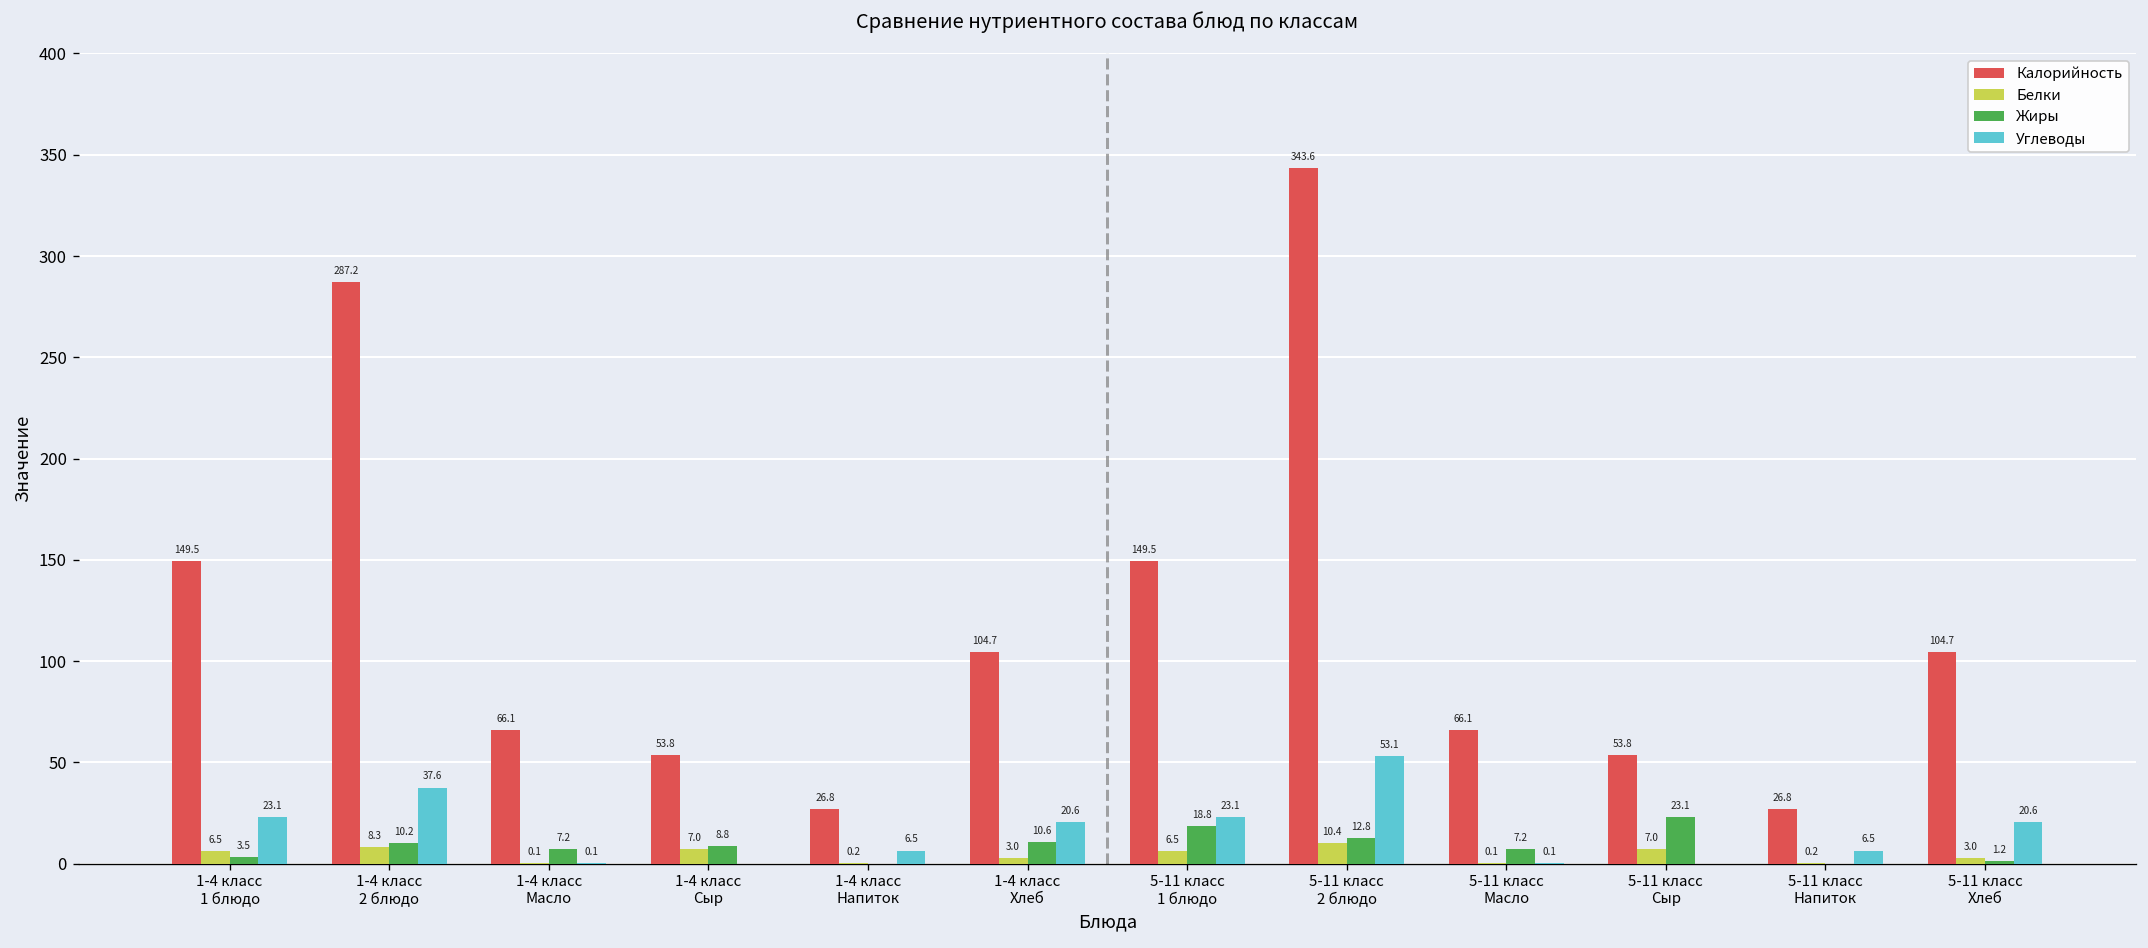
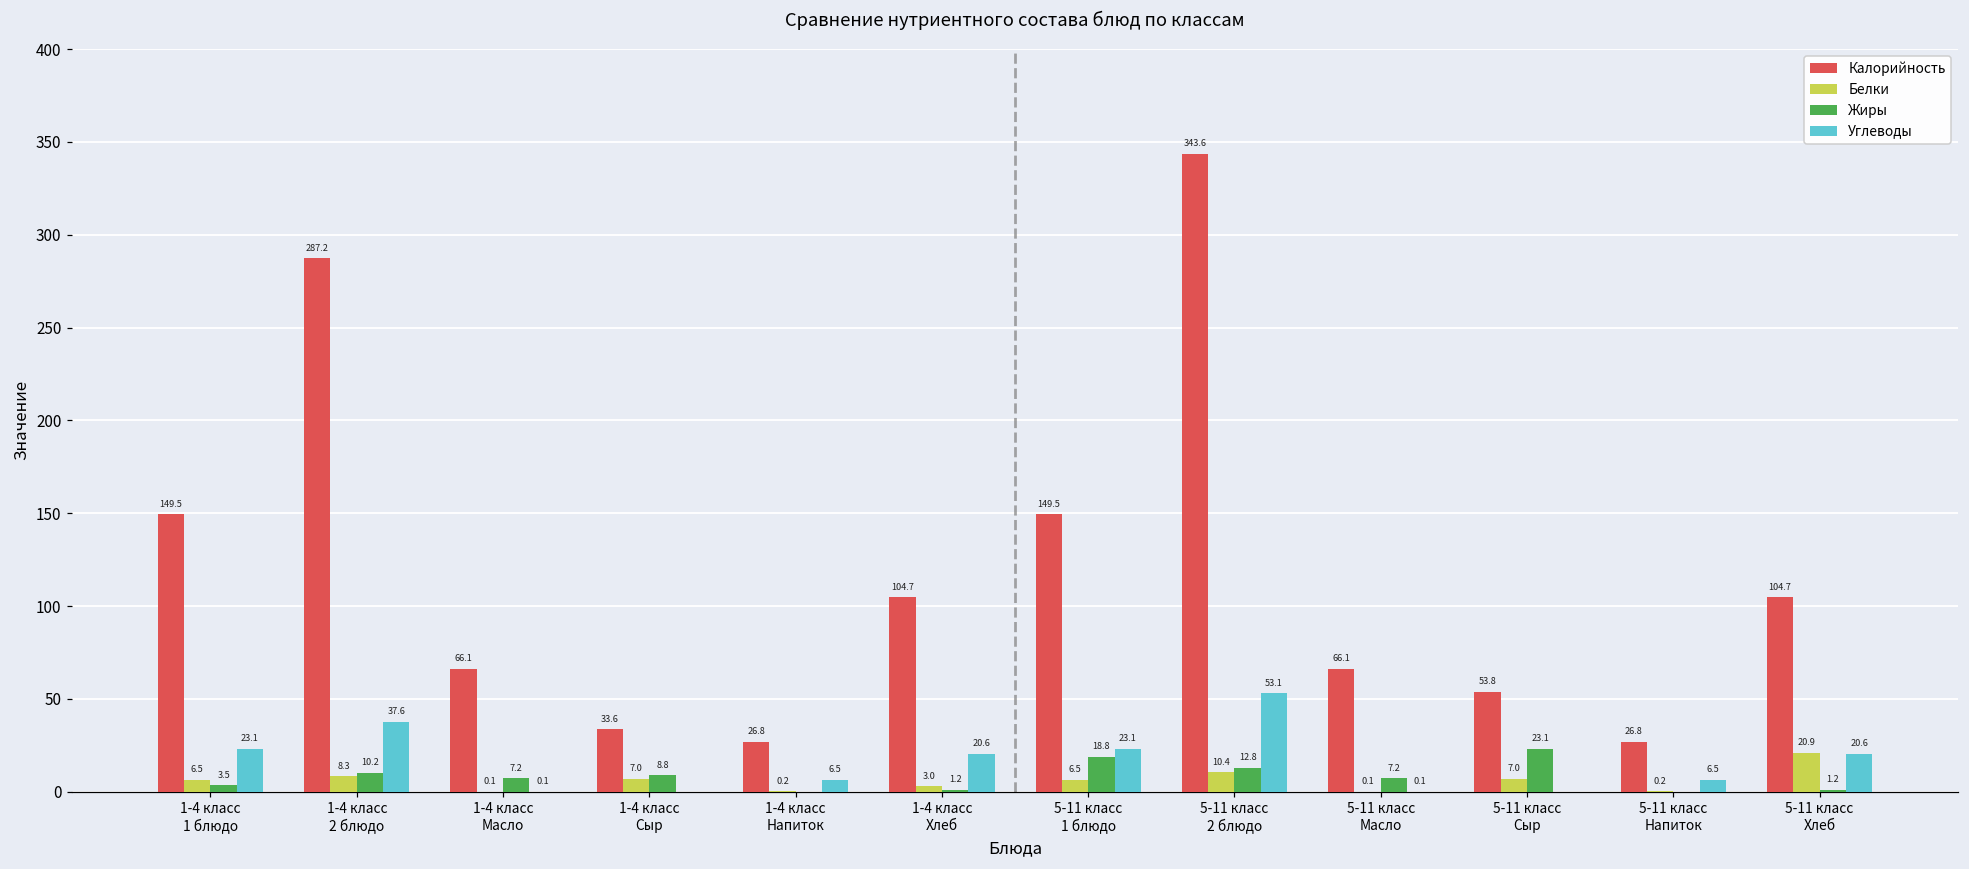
  {
    "Калорийность": {
      "1-4 класс 1 блюдо": 149.5,
      "1-4 класс 2 блюдо": 287.2,
      "1-4 класс Масло": 66.1,
-     "1-4 класс Сыр": 53.8,
+     "1-4 класс Сыр": 33.6,
      "1-4 класс Напиток": 26.8,
      "1-4 класс Хлеб": 104.7,
      "5-11 класс 1 блюдо": 149.5,
      "5-11 класс 2 блюдо": 343.6,
      "5-11 класс Масло": 66.1,
      "5-11 класс Сыр": 53.8,
      "5-11 класс Напиток": 26.8,
      "5-11 класс Хлеб": 104.7
    },
    "Белки": {
      "1-4 класс 1 блюдо": 6.5,
      "1-4 класс 2 блюдо": 8.3,
      "1-4 класс Масло": 0.1,
      "1-4 класс Сыр": 7.0,
      "1-4 класс Напиток": 0.2,
      "1-4 класс Хлеб": 3.0,
      "5-11 класс 1 блюдо": 6.5,
      "5-11 класс 2 блюдо": 10.4,
      "5-11 класс Масло": 0.1,
      "5-11 класс Сыр": 7.0,
      "5-11 класс Напиток": 0.2,
-     "5-11 класс Хлеб": 3.0
+     "5-11 класс Хлеб": 20.9
    },
    "Жиры": {
      "1-4 класс 1 блюдо": 3.5,
      "1-4 класс 2 блюдо": 10.2,
      "1-4 класс Масло": 7.2,
      "1-4 класс Сыр": 8.8,
-     "1-4 класс Хлеб": 10.6,
+     "1-4 класс Хлеб": 1.2,
      "5-11 класс 1 блюдо": 18.8,
      "5-11 класс 2 блюдо": 12.8,
      "5-11 класс Масло": 7.2,
      "5-11 класс Сыр": 23.1,
      "5-11 класс Хлеб": 1.2
    },
    "Углеводы": {
      "1-4 класс 1 блюдо": 23.1,
      "1-4 класс 2 блюдо": 37.6,
      "1-4 класс Масло": 0.1,
      "1-4 класс Напиток": 6.5,
      "1-4 класс Хлеб": 20.6,
      "5-11 класс 1 блюдо": 23.1,
      "5-11 класс 2 блюдо": 53.1,
      "5-11 класс Масло": 0.1,
      "5-11 класс Напиток": 6.5,
      "5-11 класс Хлеб": 20.6
    }
  }
